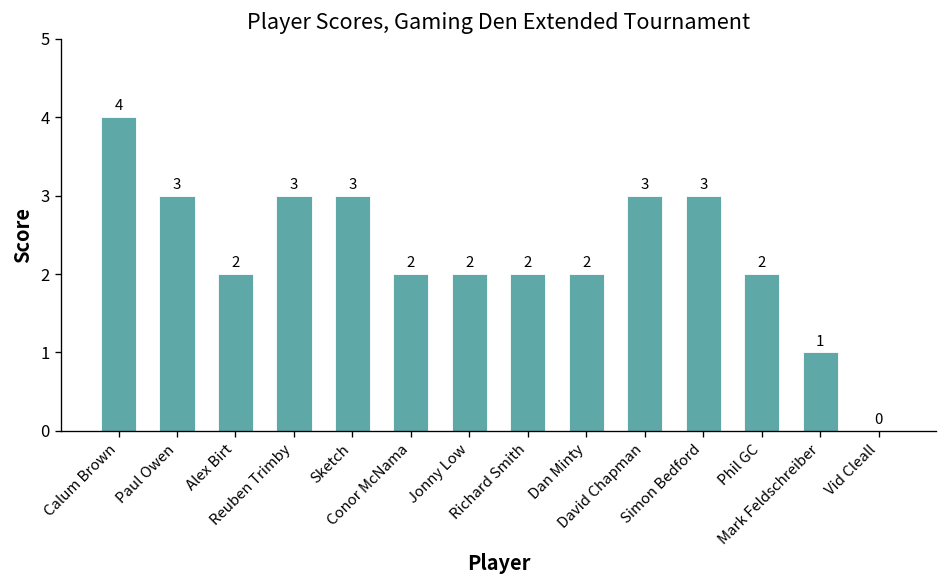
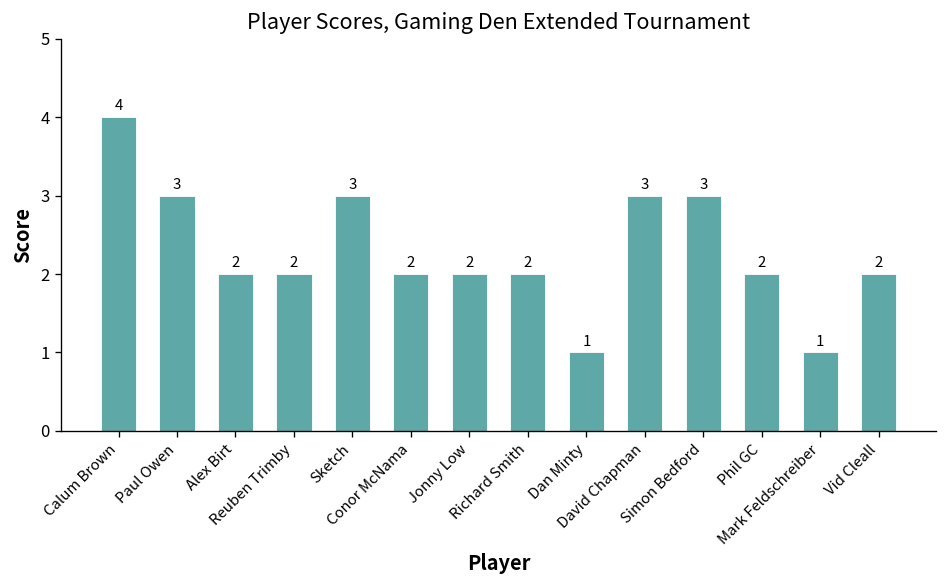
  {
    "Calum Brown": 4,
    "Paul Owen": 3,
    "Alex Birt": 2,
-   "Reuben Trimby": 3,
+   "Reuben Trimby": 2,
    "Sketch": 3,
    "Conor McNama": 2,
    "Jonny Low": 2,
    "Richard Smith": 2,
-   "Dan Minty": 2,
+   "Dan Minty": 1,
    "David Chapman": 3,
    "Simon Bedford": 3,
    "Phil GC": 2,
    "Mark Feldschreiber": 1,
-   "Vid Cleall": 0
+   "Vid Cleall": 2
  }
